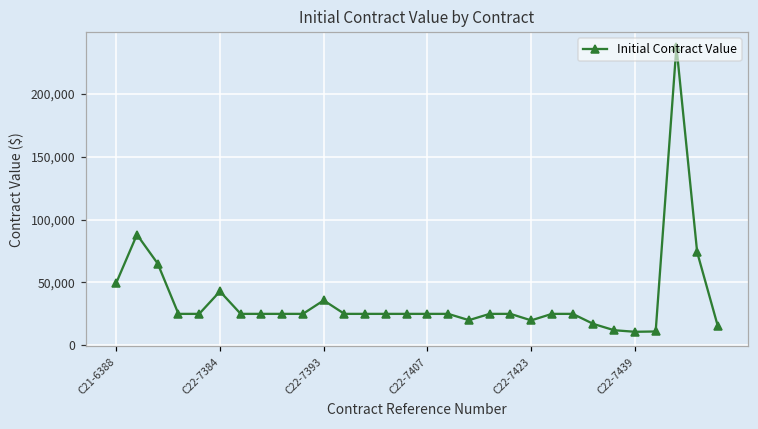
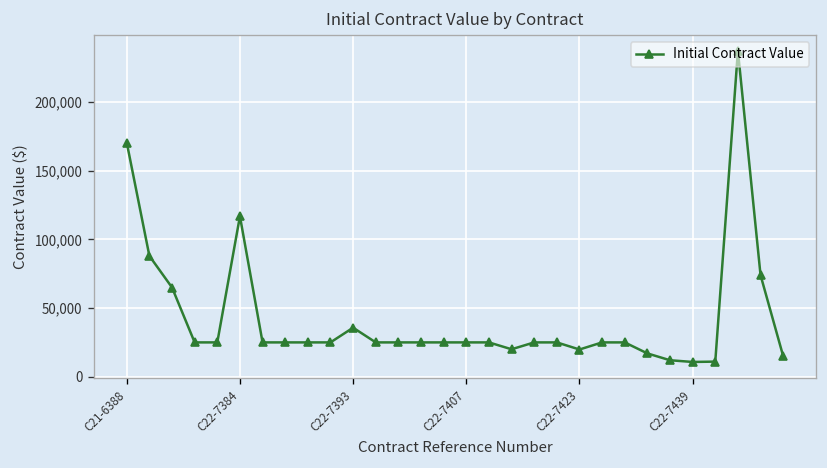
  {
-   "C21-6388": "50,000",
-   "C22-7384": "43,000",
+   "C21-6388": "171,000",
+   "C22-7384": "117,000",
    "C22-7393": "36,000",
    "C22-7407": "25,000",
    "C22-7423": "20,000",
    "C22-7439": "11,000"
  }
